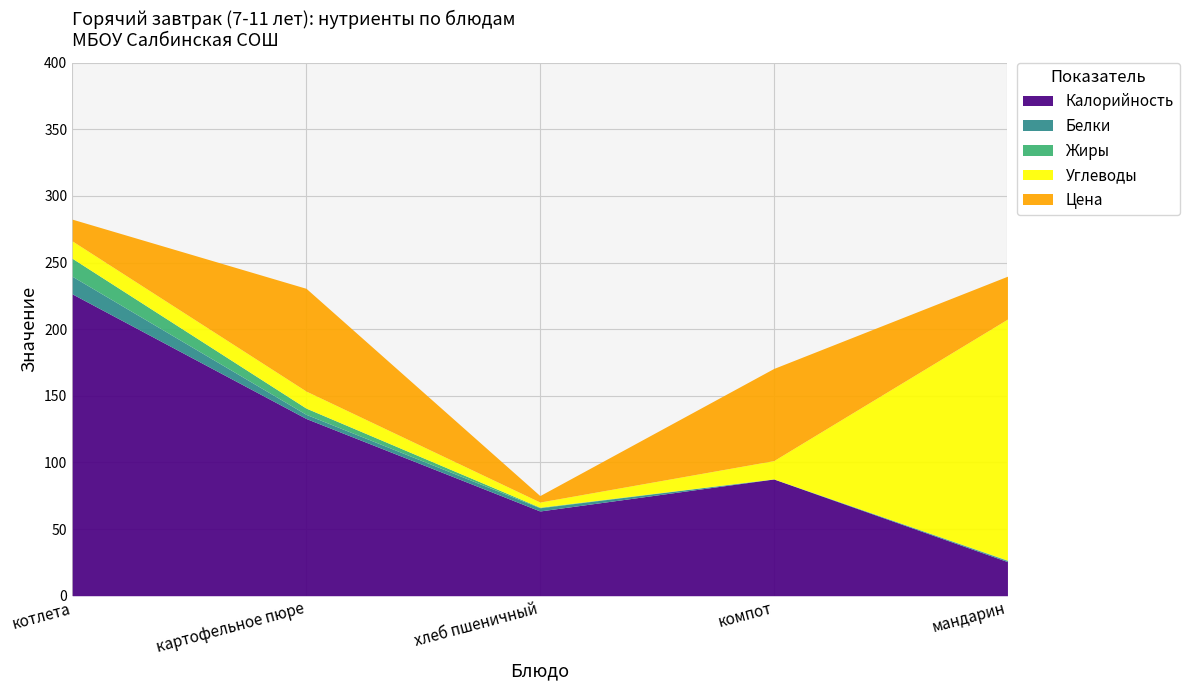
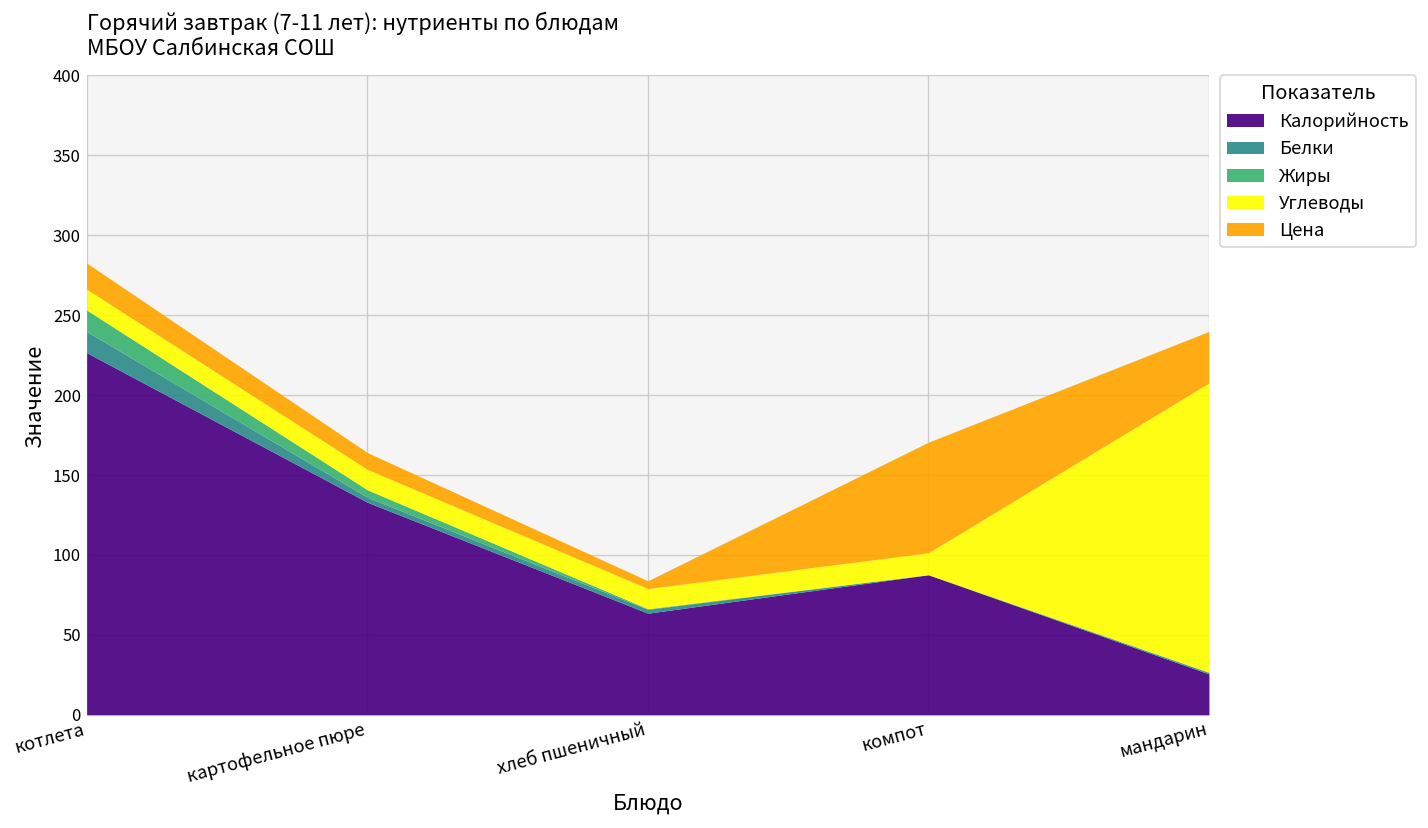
  {
    "Калорийность": {
      "котлета": 227,
      "картофельное пюре": 133,
      "хлеб пшеничный": 64
    },
    "Углеводы": {
      "котлета": 13,
      "картофельное пюре": 13,
-     "хлеб пшеничный": 4,
+     "хлеб пшеничный": 13,
      "компот": 14,
      "мандарин": 181
    },
    "Цена": {
      "котлета": 16,
-     "картофельное пюре": 77,
+     "картофельное пюре": 10,
      "хлеб пшеничный": 5,
      "компот": 69,
      "мандарин": 32
    }
  }
